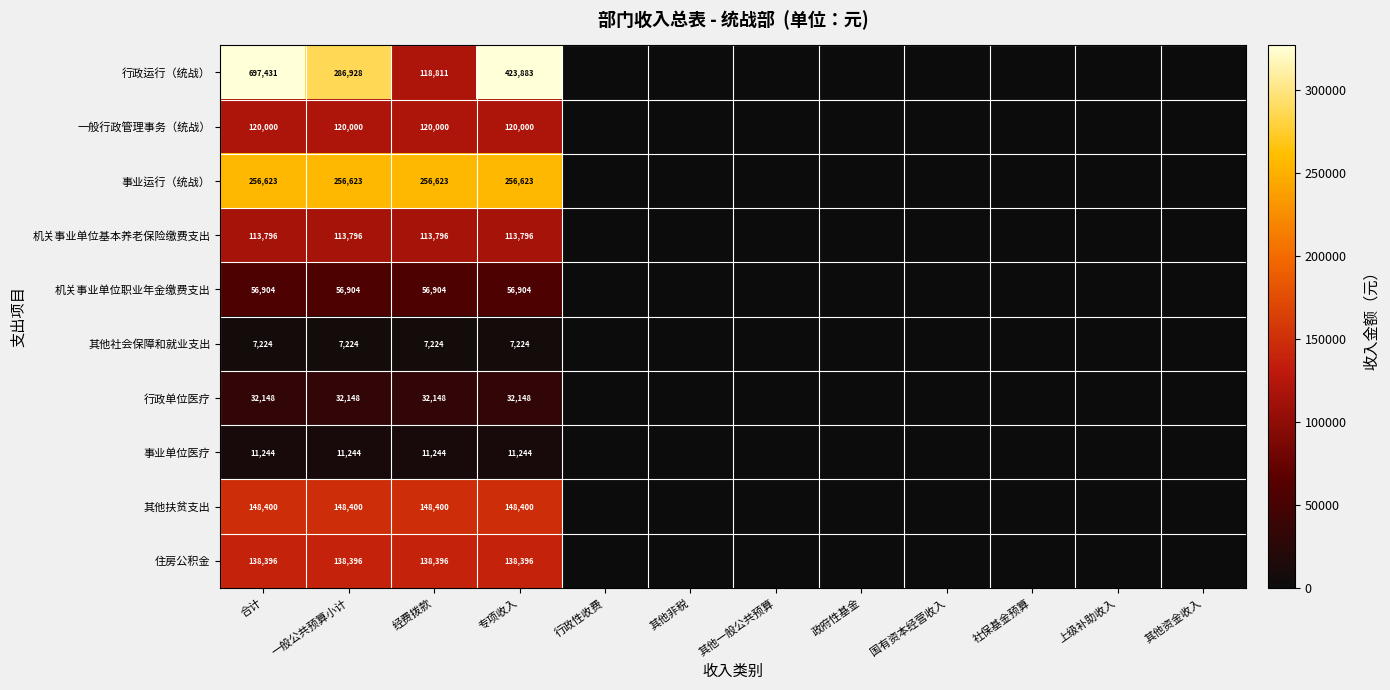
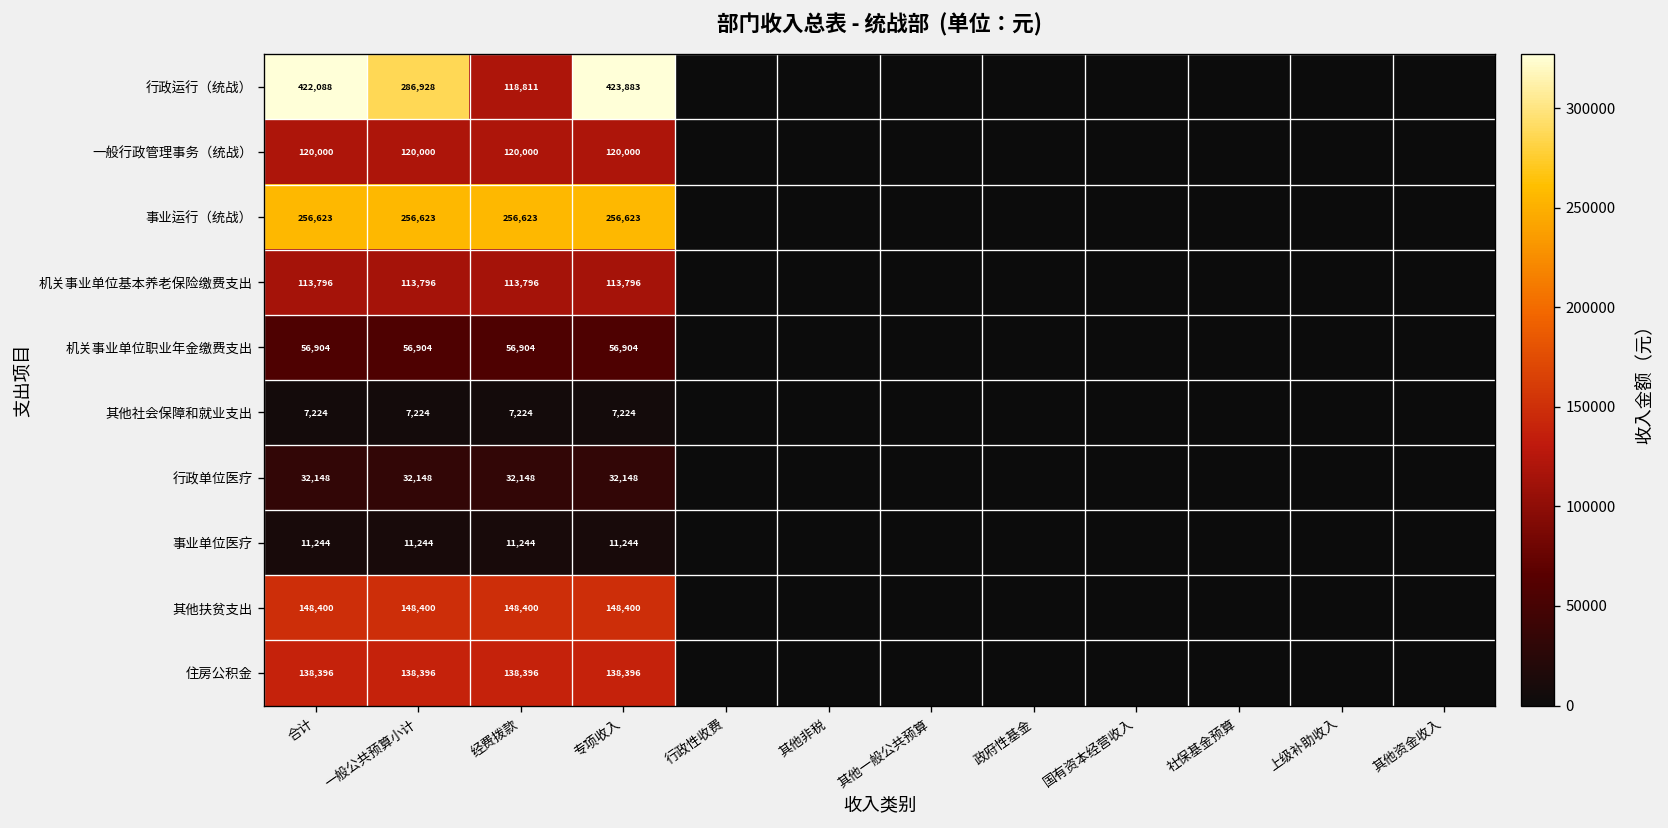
  {
    "行政运行（统战）": {
-     "合计": "697,431",
+     "合计": "422,088",
      "一般公共预算小计": "286,928",
      "经费拨款": "118,811",
      "专项收入": "423,883"
    },
    "一般行政管理事务（统战）": {
      "合计": "120,000",
      "一般公共预算小计": "120,000",
      "经费拨款": "120,000",
      "专项收入": "120,000"
    },
    "事业运行（统战）": {
      "合计": "256,623",
      "一般公共预算小计": "256,623",
      "经费拨款": "256,623",
      "专项收入": "256,623"
    },
    "机关事业单位基本养老保险缴费支出": {
      "合计": "113,796",
      "一般公共预算小计": "113,796",
      "经费拨款": "113,796",
      "专项收入": "113,796"
    },
    "机关事业单位职业年金缴费支出": {
      "合计": "56,904",
      "一般公共预算小计": "56,904",
      "经费拨款": "56,904",
      "专项收入": "56,904"
    },
    "其他社会保障和就业支出": {
      "合计": "7,224",
      "一般公共预算小计": "7,224",
      "经费拨款": "7,224",
      "专项收入": "7,224"
    },
    "行政单位医疗": {
      "合计": "32,148",
      "一般公共预算小计": "32,148",
      "经费拨款": "32,148",
      "专项收入": "32,148"
    },
    "事业单位医疗": {
      "合计": "11,244",
      "一般公共预算小计": "11,244",
      "经费拨款": "11,244",
      "专项收入": "11,244"
    },
    "其他扶贫支出": {
      "合计": "148,400",
      "一般公共预算小计": "148,400",
      "经费拨款": "148,400",
      "专项收入": "148,400"
    },
    "住房公积金": {
      "合计": "138,396",
      "一般公共预算小计": "138,396",
      "经费拨款": "138,396",
      "专项收入": "138,396"
    }
  }
